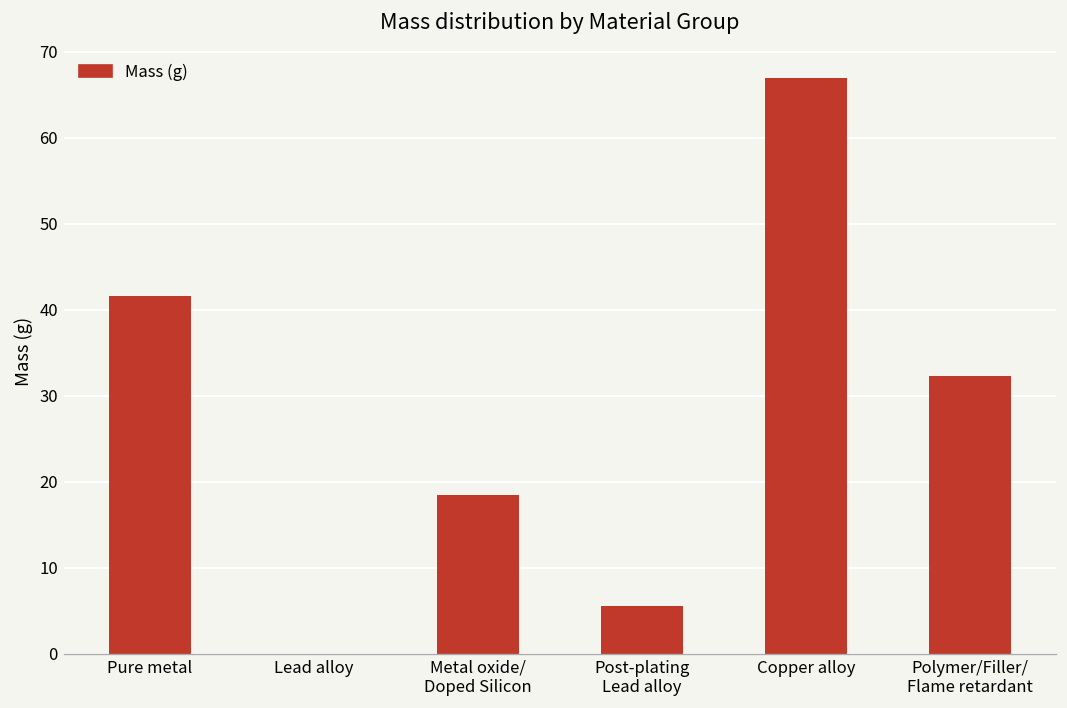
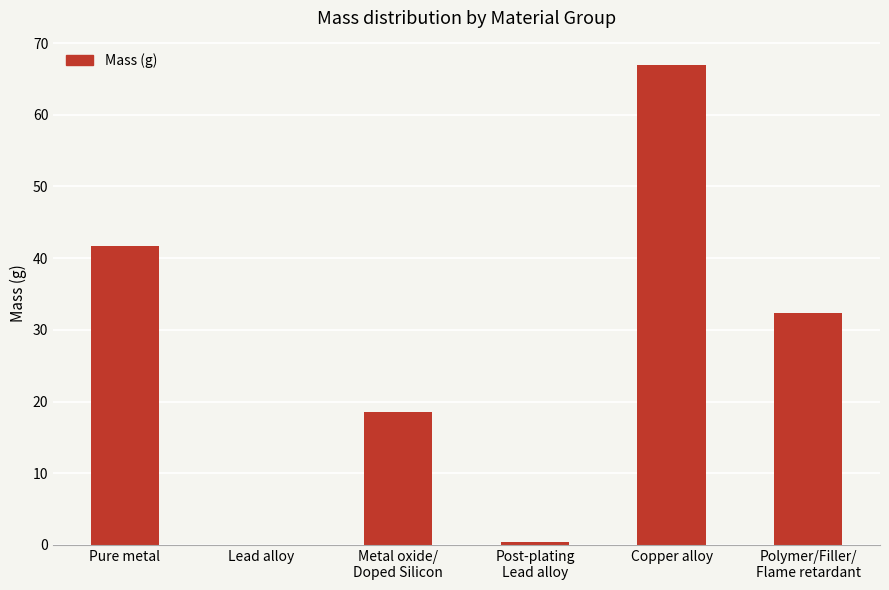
  {
    "Pure metal": 42,
    "Metal oxide/ Doped Silicon": 19,
-   "Post-plating Lead alloy": 6,
+   "Post-plating Lead alloy": 0,
    "Copper alloy": 67,
    "Polymer/Filler/ Flame retardant": 32
  }
